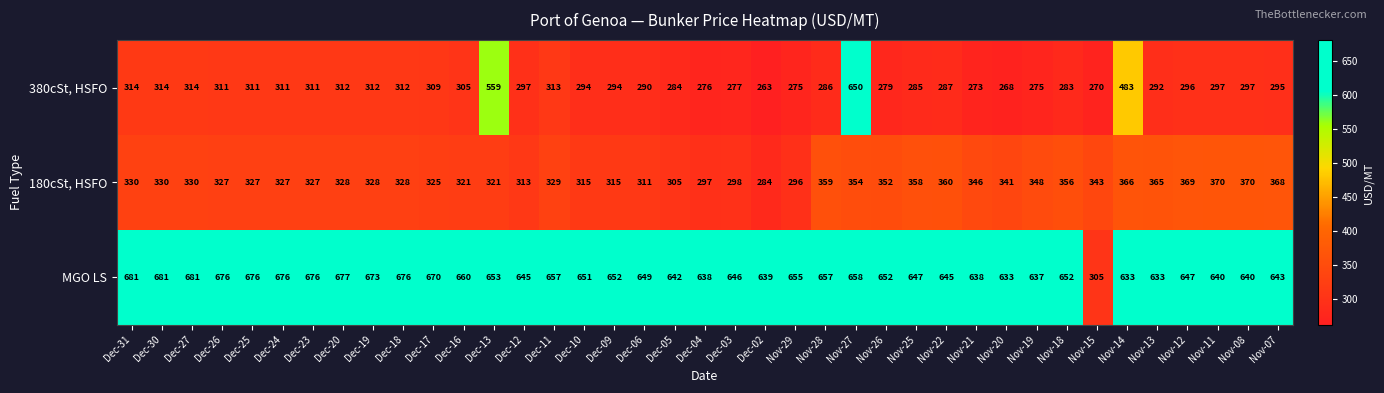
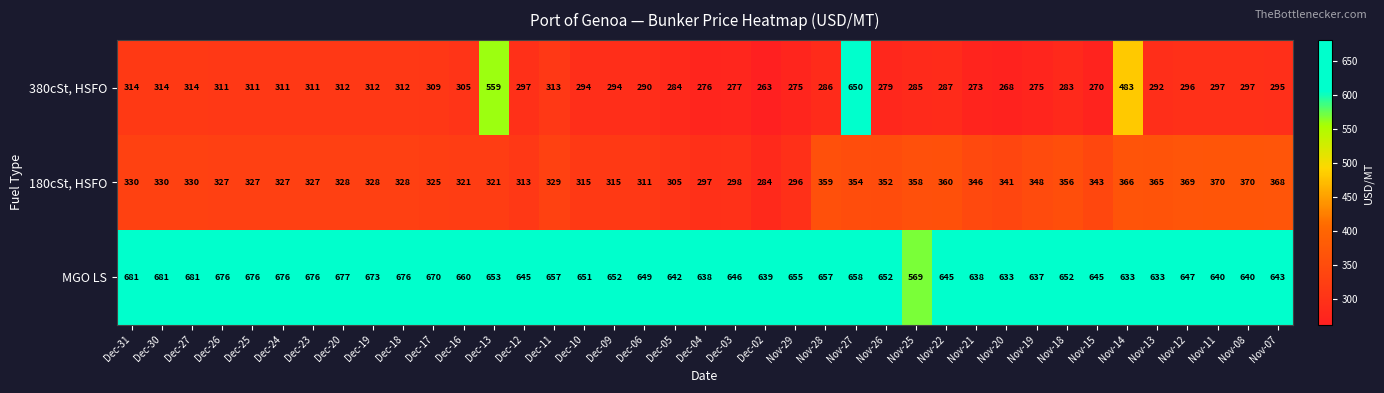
  {
    "380cSt, HSFO": {
      "Dec-31": 314,
      "Dec-30": 314,
      "Dec-27": 314,
      "Dec-26": 311,
      "Dec-25": 311,
      "Dec-24": 311,
      "Dec-23": 311,
      "Dec-20": 312,
      "Dec-19": 312,
      "Dec-18": 312,
      "Dec-17": 309,
      "Dec-16": 305,
      "Dec-13": 559,
      "Dec-12": 297,
      "Dec-11": 313,
      "Dec-10": 294,
      "Dec-09": 294,
      "Dec-06": 290,
      "Dec-05": 284,
      "Dec-04": 276,
      "Dec-03": 277,
      "Dec-02": 263,
      "Nov-29": 275,
      "Nov-28": 286,
      "Nov-27": 650,
      "Nov-26": 279,
      "Nov-25": 285,
      "Nov-22": 287,
      "Nov-21": 273,
      "Nov-20": 268,
      "Nov-19": 275,
      "Nov-18": 283,
      "Nov-15": 270,
      "Nov-14": 483,
      "Nov-13": 292,
      "Nov-12": 296,
      "Nov-11": 297,
      "Nov-08": 297,
      "Nov-07": 295
    },
    "180cSt, HSFO": {
      "Dec-31": 330,
      "Dec-30": 330,
      "Dec-27": 330,
      "Dec-26": 327,
      "Dec-25": 327,
      "Dec-24": 327,
      "Dec-23": 327,
      "Dec-20": 328,
      "Dec-19": 328,
      "Dec-18": 328,
      "Dec-17": 325,
      "Dec-16": 321,
      "Dec-13": 321,
      "Dec-12": 313,
      "Dec-11": 329,
      "Dec-10": 315,
      "Dec-09": 315,
      "Dec-06": 311,
      "Dec-05": 305,
      "Dec-04": 297,
      "Dec-03": 298,
      "Dec-02": 284,
      "Nov-29": 296,
      "Nov-28": 359,
      "Nov-27": 354,
      "Nov-26": 352,
      "Nov-25": 358,
      "Nov-22": 360,
      "Nov-21": 346,
      "Nov-20": 341,
      "Nov-19": 348,
      "Nov-18": 356,
      "Nov-15": 343,
      "Nov-14": 366,
      "Nov-13": 365,
      "Nov-12": 369,
      "Nov-11": 370,
      "Nov-08": 370,
      "Nov-07": 368
    },
    "MGO LS": {
      "Dec-31": 681,
      "Dec-30": 681,
      "Dec-27": 681,
      "Dec-26": 676,
      "Dec-25": 676,
      "Dec-24": 676,
      "Dec-23": 676,
      "Dec-20": 677,
      "Dec-19": 673,
      "Dec-18": 676,
      "Dec-17": 670,
      "Dec-16": 660,
      "Dec-13": 653,
      "Dec-12": 645,
      "Dec-11": 657,
      "Dec-10": 651,
      "Dec-09": 652,
      "Dec-06": 649,
      "Dec-05": 642,
      "Dec-04": 638,
      "Dec-03": 646,
      "Dec-02": 639,
      "Nov-29": 655,
      "Nov-28": 657,
      "Nov-27": 658,
      "Nov-26": 652,
-     "Nov-25": 647,
+     "Nov-25": 569,
      "Nov-22": 645,
      "Nov-21": 638,
      "Nov-20": 633,
      "Nov-19": 637,
      "Nov-18": 652,
-     "Nov-15": 305,
+     "Nov-15": 645,
      "Nov-14": 633,
      "Nov-13": 633,
      "Nov-12": 647,
      "Nov-11": 640,
      "Nov-08": 640,
      "Nov-07": 643
    }
  }
